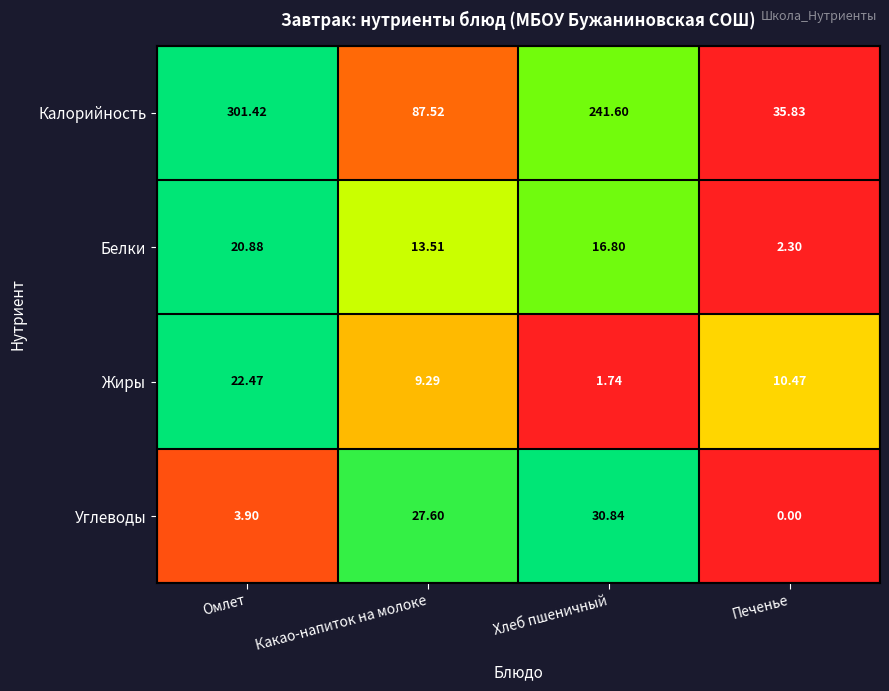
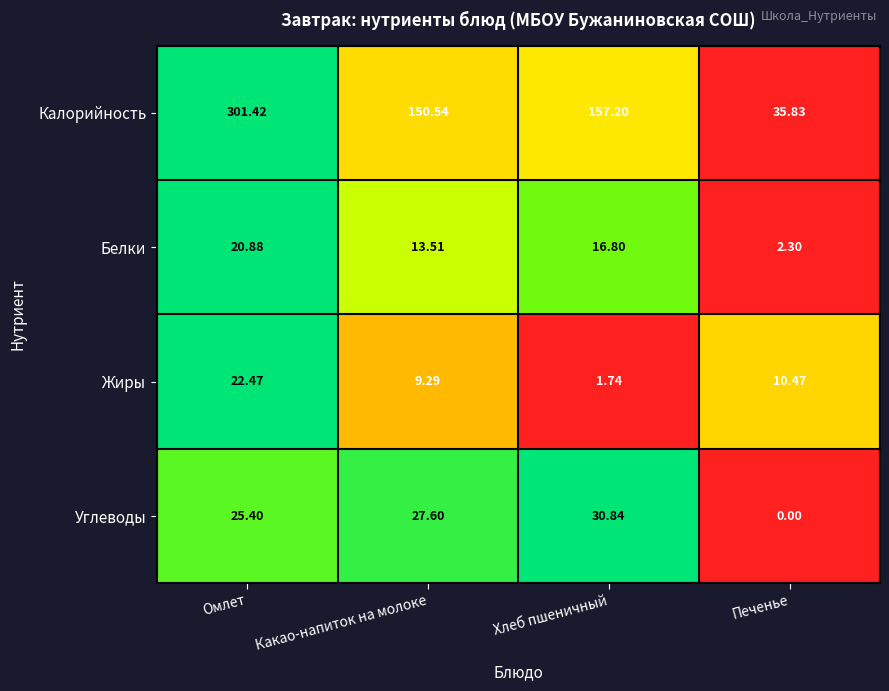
  {
    "Калорийность": {
      "Омлет": 301.42,
-     "Какао-напиток на молоке": 87.52,
-     "Хлеб пшеничный": 241.60,
+     "Какао-напиток на молоке": 150.54,
+     "Хлеб пшеничный": 157.20,
      "Печенье": 35.83
    },
    "Белки": {
      "Омлет": 20.88,
      "Какао-напиток на молоке": 13.51,
      "Хлеб пшеничный": 16.80,
      "Печенье": 2.30
    },
    "Жиры": {
      "Омлет": 22.47,
      "Какао-напиток на молоке": 9.29,
      "Хлеб пшеничный": 1.74,
      "Печенье": 10.47
    },
    "Углеводы": {
-     "Омлет": 3.90,
+     "Омлет": 25.40,
      "Какао-напиток на молоке": 27.60,
      "Хлеб пшеничный": 30.84,
      "Печенье": 0.00
    }
  }
